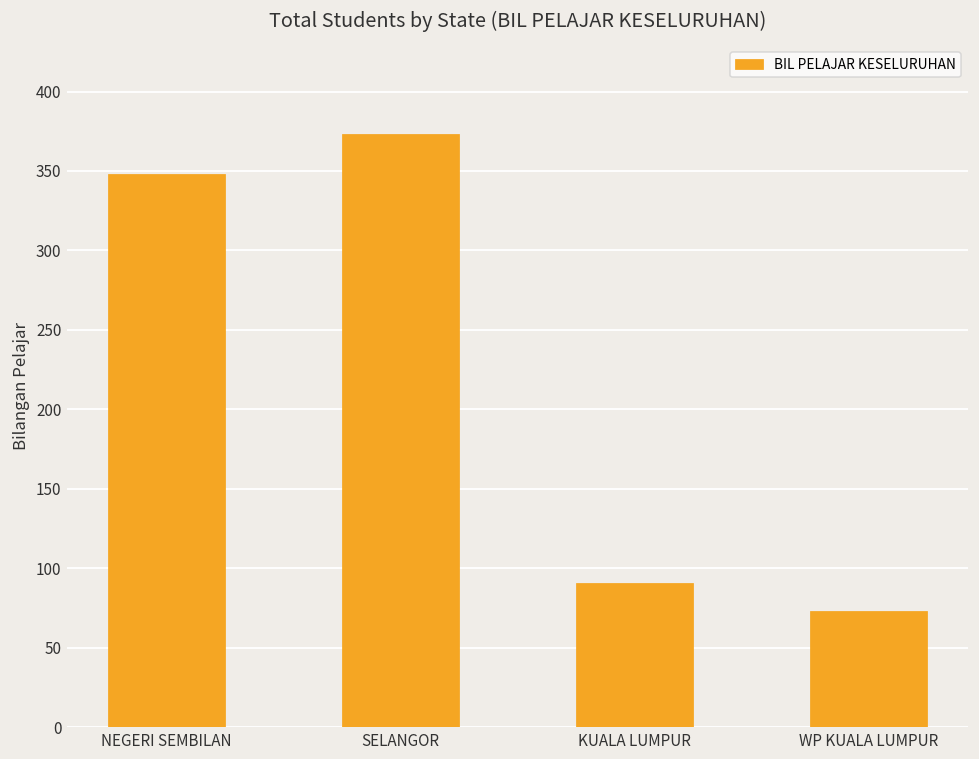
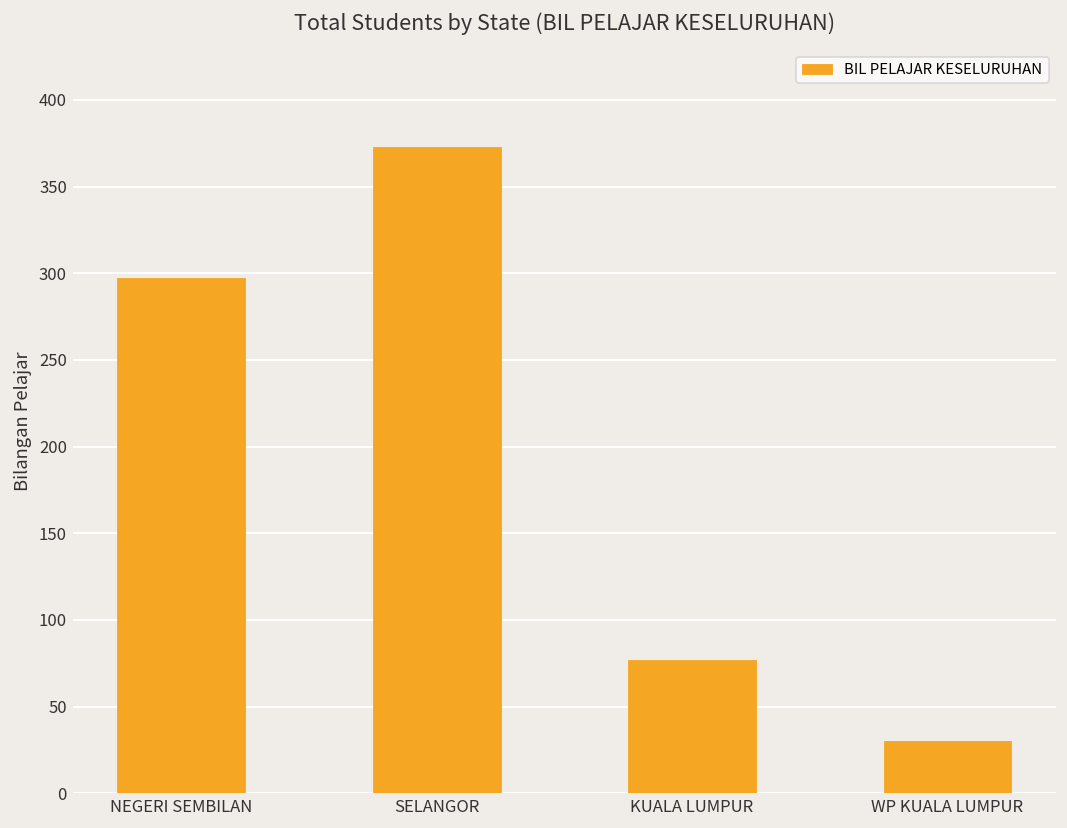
  {
-   "NEGERI SEMBILAN": 348,
+   "NEGERI SEMBILAN": 297,
    "SELANGOR": 373,
-   "KUALA LUMPUR": 91,
-   "WP KUALA LUMPUR": 73
+   "KUALA LUMPUR": 77,
+   "WP KUALA LUMPUR": 30
  }
